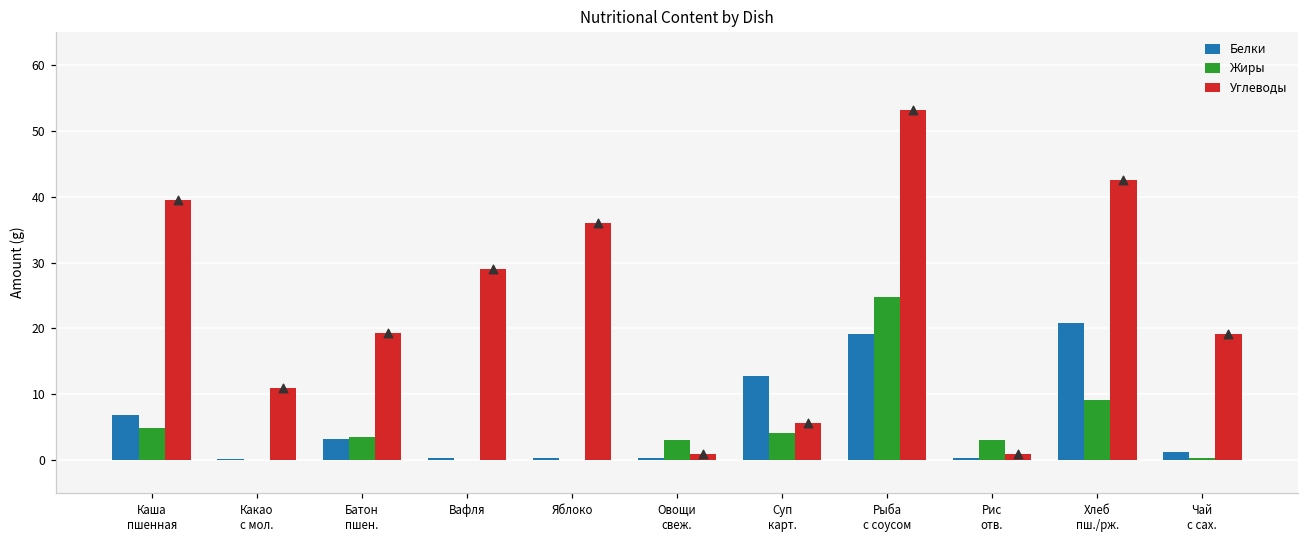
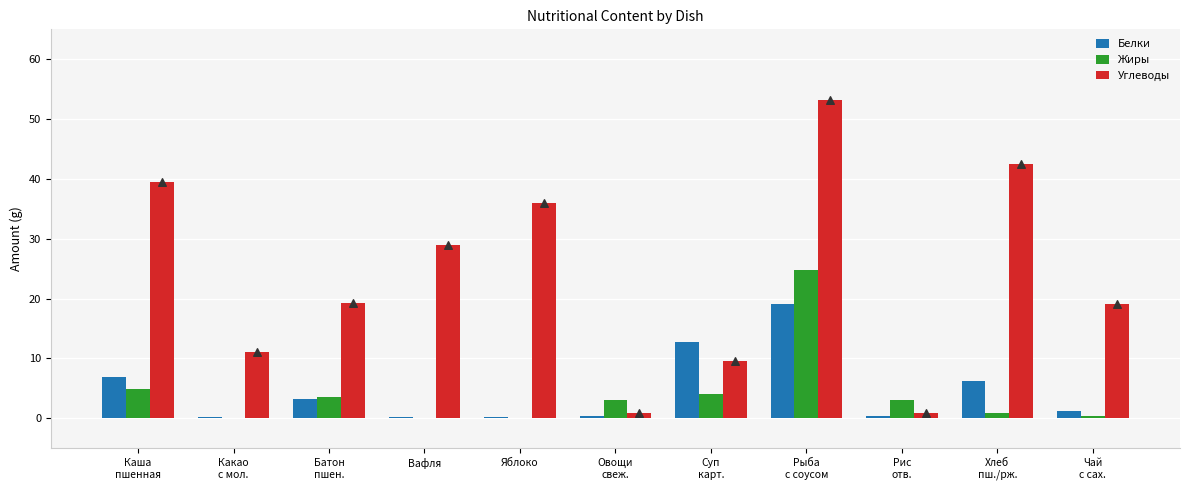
  {
    "Белки": {
      "Каша пшенная": 7,
      "Батон пшен.": 3,
      "Суп карт.": 13,
      "Рыба с соусом": 19,
-     "Хлеб пш./рж.": 21,
+     "Хлеб пш./рж.": 6,
      "Чай с сах.": 1
    },
    "Жиры": {
      "Каша пшенная": 5,
      "Батон пшен.": 4,
      "Яблоко": 0,
      "Овощи свеж.": 3,
      "Суп карт.": 4,
      "Рыба с соусом": 25,
      "Рис отв.": 3,
-     "Хлеб пш./рж.": 9
+     "Хлеб пш./рж.": 1
    },
    "Углеводы": {
      "Каша пшенная": 40,
      "Какао с мол.": 11,
      "Батон пшен.": 19,
      "Вафля": 29,
      "Яблоко": 36,
      "Овощи свеж.": 1,
-     "Суп карт.": 6,
+     "Суп карт.": 10,
      "Рыба с соусом": 53,
      "Рис отв.": 1,
      "Хлеб пш./рж.": 43,
      "Чай с сах.": 19
    }
  }
